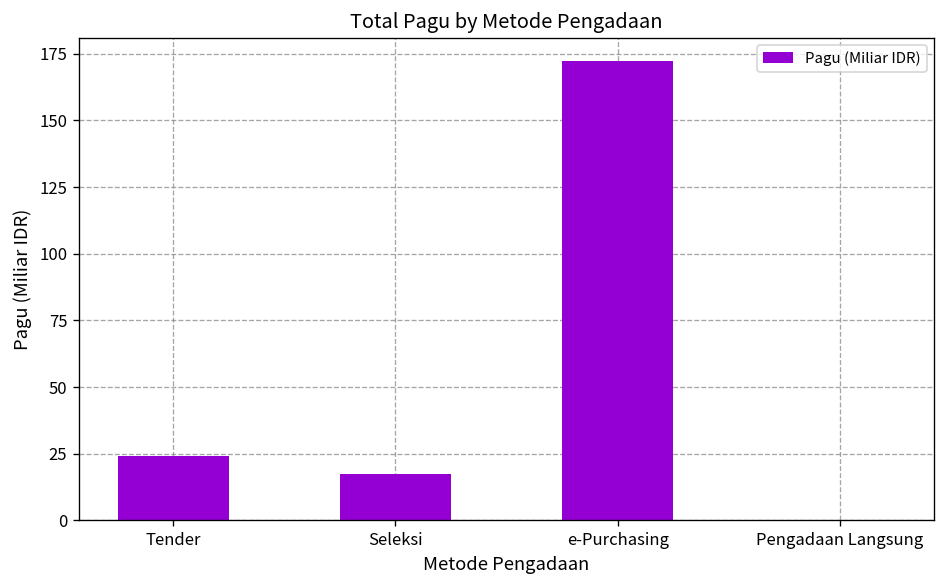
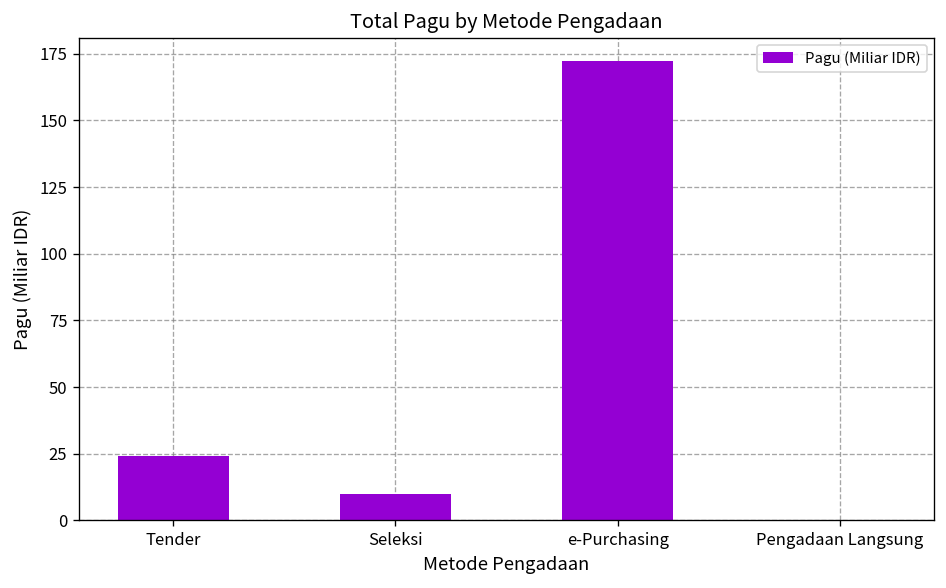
  {
    "Tender": 24,
-   "Seleksi": 17,
+   "Seleksi": 10,
    "e-Purchasing": 172
  }
